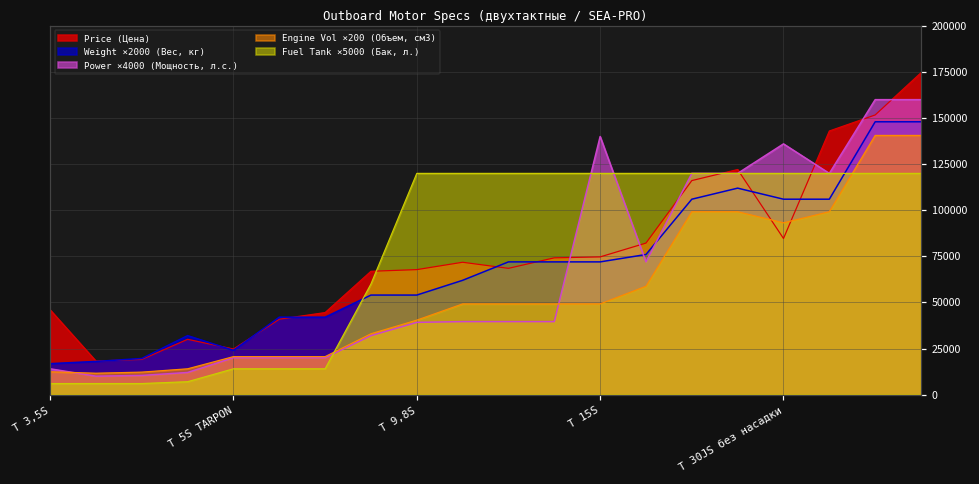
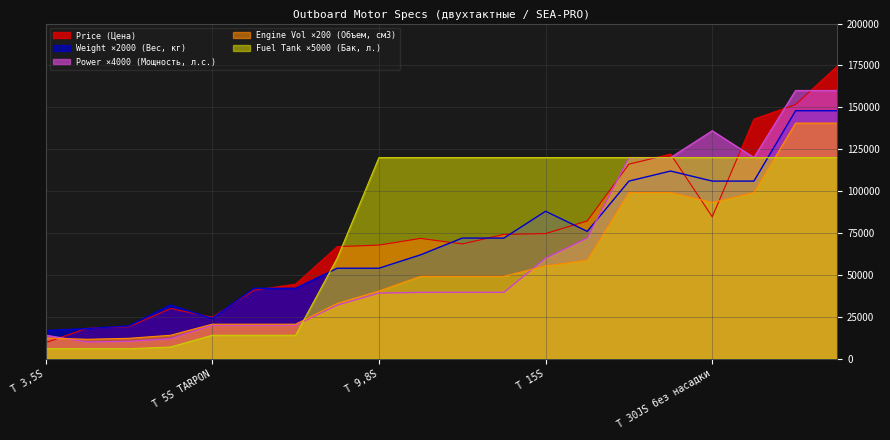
  {
    "Price (Цена)": {
-     "Т 3,5S": 46000,
+     "Т 3,5S": 10000,
      "Т 9,8S": 68000,
      "T 15S": 75000,
      "T 30JS без насадки": 85000
    },
    "Weight ×2000 (Вес, кг)": {
      "Т 3,5S": 17000,
      "Т 9,8S": 54000,
-     "T 15S": 72000,
+     "T 15S": 88000,
      "T 30JS без насадки": 106000
    },
    "Power ×4000 (Мощность, л.с.)": {
      "Т 3,5S": 14000,
-     "T 15S": 140000,
+     "T 15S": 60000,
      "T 30JS без насадки": 136000
    },
    "Engine Vol ×200 (Объем, см3)": {
      "Т 3,5S": 12000,
-     "T 15S": 49000,
+     "T 15S": 55000,
      "T 30JS без насадки": 93000
    },
    "Fuel Tank ×5000 (Бак, л.)": {
      "Т 3,5S": 6000,
      "Т 5S TARPON": 14000,
      "Т 9,8S": 120000,
      "T 15S": 120000,
      "T 30JS без насадки": 120000
    }
  }
